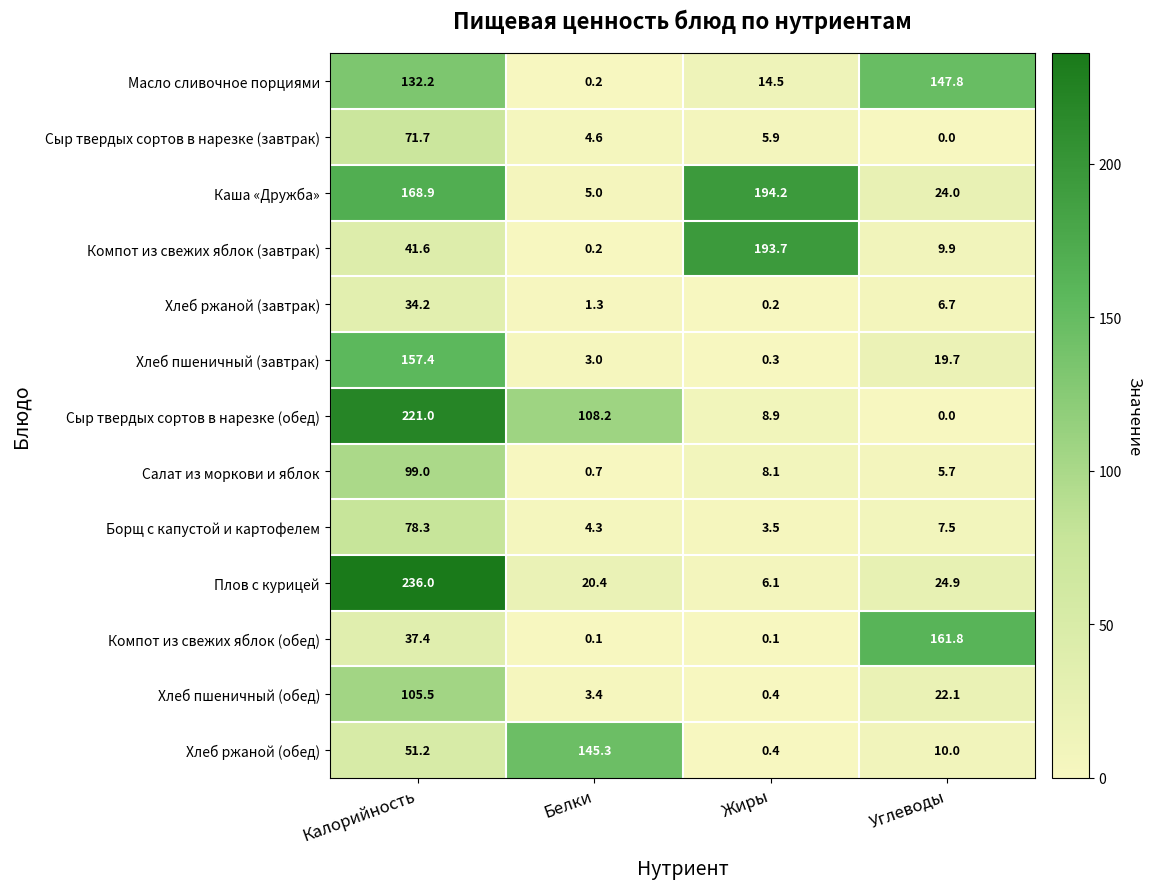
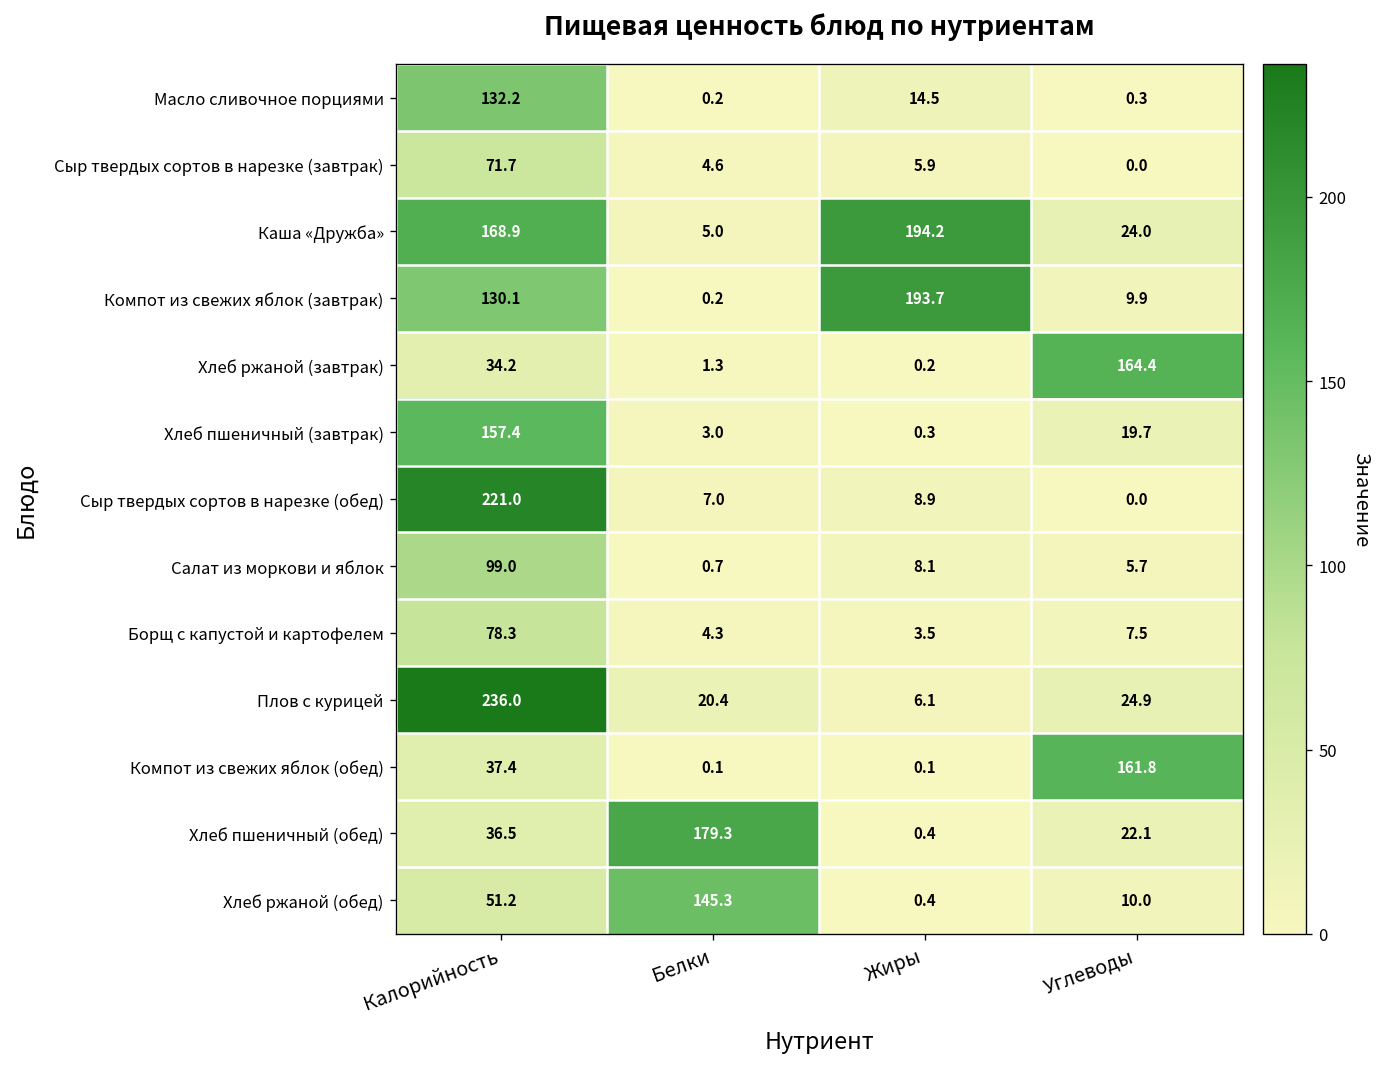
  {
    "Масло сливочное порциями": {
      "Калорийность": 132.2,
      "Белки": 0.2,
      "Жиры": 14.5,
-     "Углеводы": 147.8
+     "Углеводы": 0.3
    },
    "Сыр твердых сортов в нарезке (завтрак)": {
      "Калорийность": 71.7,
      "Белки": 4.6,
      "Жиры": 5.9,
      "Углеводы": 0.0
    },
    "Каша «Дружба»": {
      "Калорийность": 168.9,
      "Белки": 5.0,
      "Жиры": 194.2,
      "Углеводы": 24.0
    },
    "Компот из свежих яблок (завтрак)": {
-     "Калорийность": 41.6,
+     "Калорийность": 130.1,
      "Белки": 0.2,
      "Жиры": 193.7,
      "Углеводы": 9.9
    },
    "Хлеб ржаной (завтрак)": {
      "Калорийность": 34.2,
      "Белки": 1.3,
      "Жиры": 0.2,
-     "Углеводы": 6.7
+     "Углеводы": 164.4
    },
    "Хлеб пшеничный (завтрак)": {
      "Калорийность": 157.4,
      "Белки": 3.0,
      "Жиры": 0.3,
      "Углеводы": 19.7
    },
    "Сыр твердых сортов в нарезке (обед)": {
      "Калорийность": 221.0,
-     "Белки": 108.2,
+     "Белки": 7.0,
      "Жиры": 8.9,
      "Углеводы": 0.0
    },
    "Салат из моркови и яблок": {
      "Калорийность": 99.0,
      "Белки": 0.7,
      "Жиры": 8.1,
      "Углеводы": 5.7
    },
    "Борщ с капустой и картофелем": {
      "Калорийность": 78.3,
      "Белки": 4.3,
      "Жиры": 3.5,
      "Углеводы": 7.5
    },
    "Плов с курицей": {
      "Калорийность": 236.0,
      "Белки": 20.4,
      "Жиры": 6.1,
      "Углеводы": 24.9
    },
    "Компот из свежих яблок (обед)": {
      "Калорийность": 37.4,
      "Белки": 0.1,
      "Жиры": 0.1,
      "Углеводы": 161.8
    },
    "Хлеб пшеничный (обед)": {
-     "Калорийность": 105.5,
-     "Белки": 3.4,
+     "Калорийность": 36.5,
+     "Белки": 179.3,
      "Жиры": 0.4,
      "Углеводы": 22.1
    },
    "Хлеб ржаной (обед)": {
      "Калорийность": 51.2,
      "Белки": 145.3,
      "Жиры": 0.4,
      "Углеводы": 10.0
    }
  }
